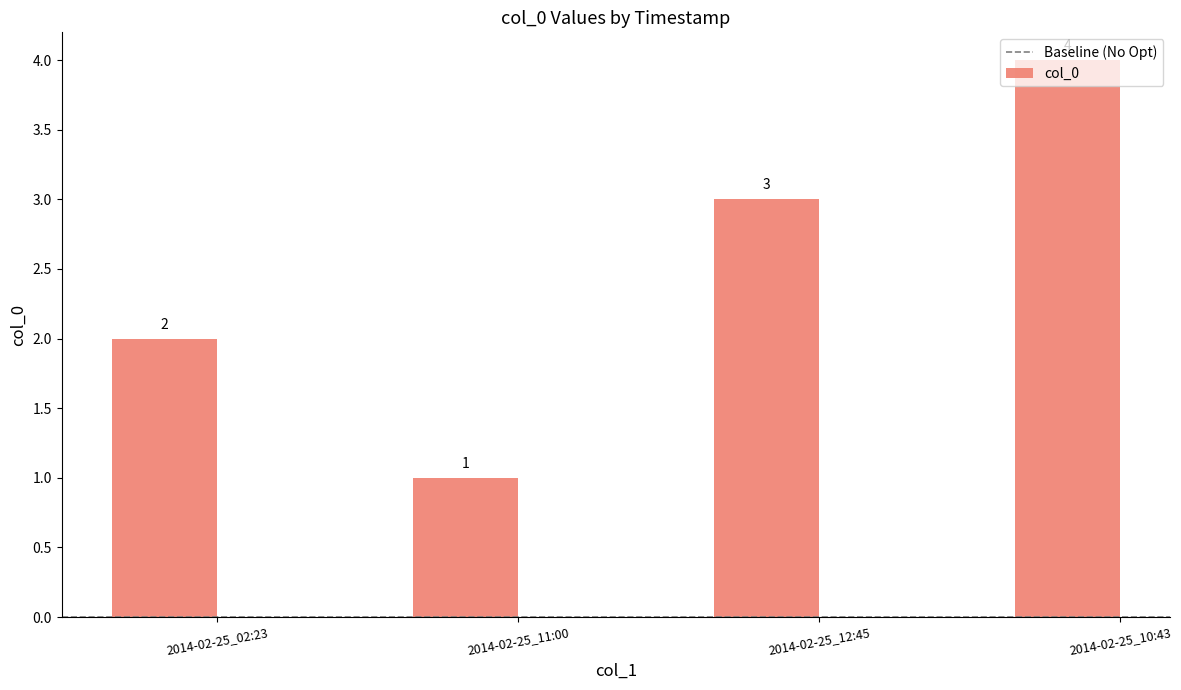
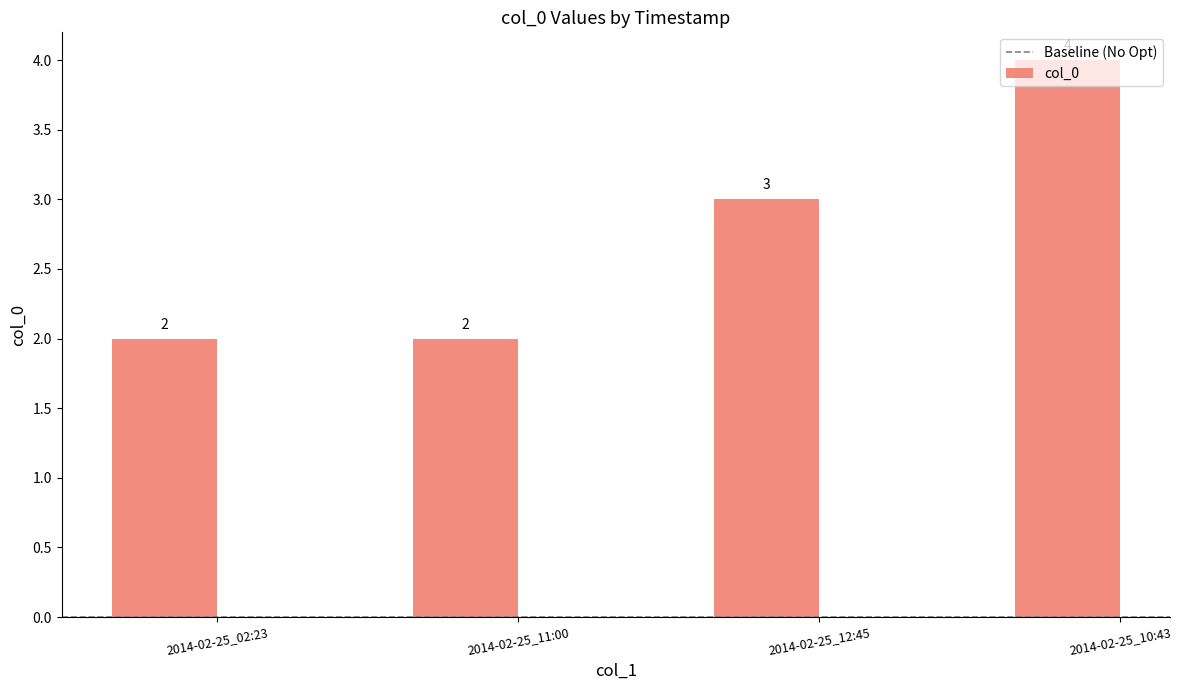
  {
    "2014-02-25_02:23": 2,
-   "2014-02-25_11:00": 1,
+   "2014-02-25_11:00": 2,
    "2014-02-25_12:45": 3
  }
